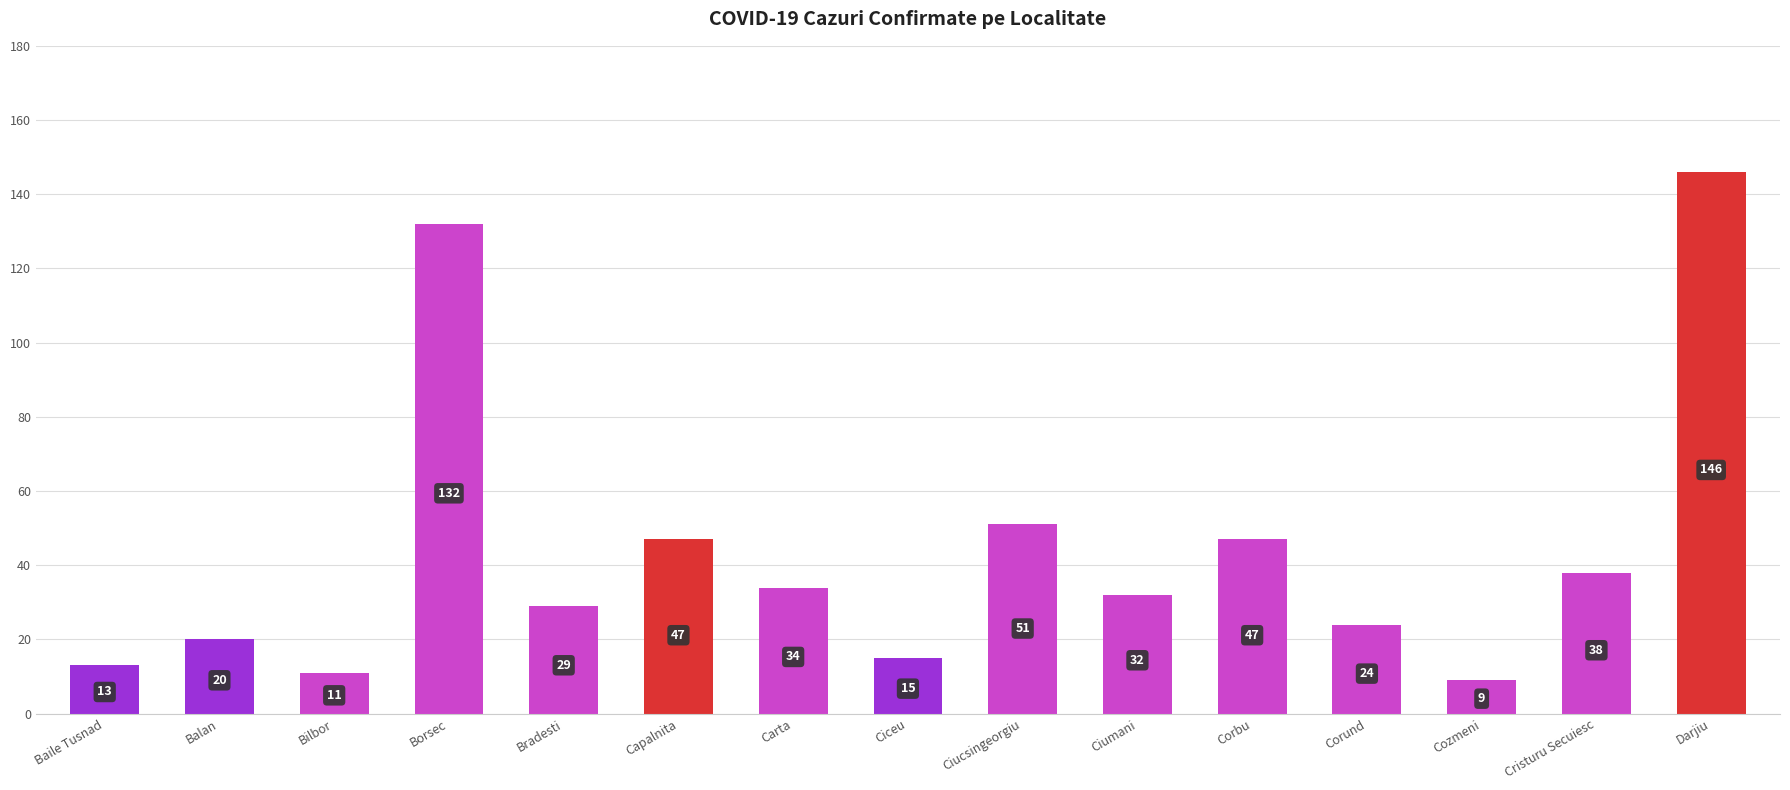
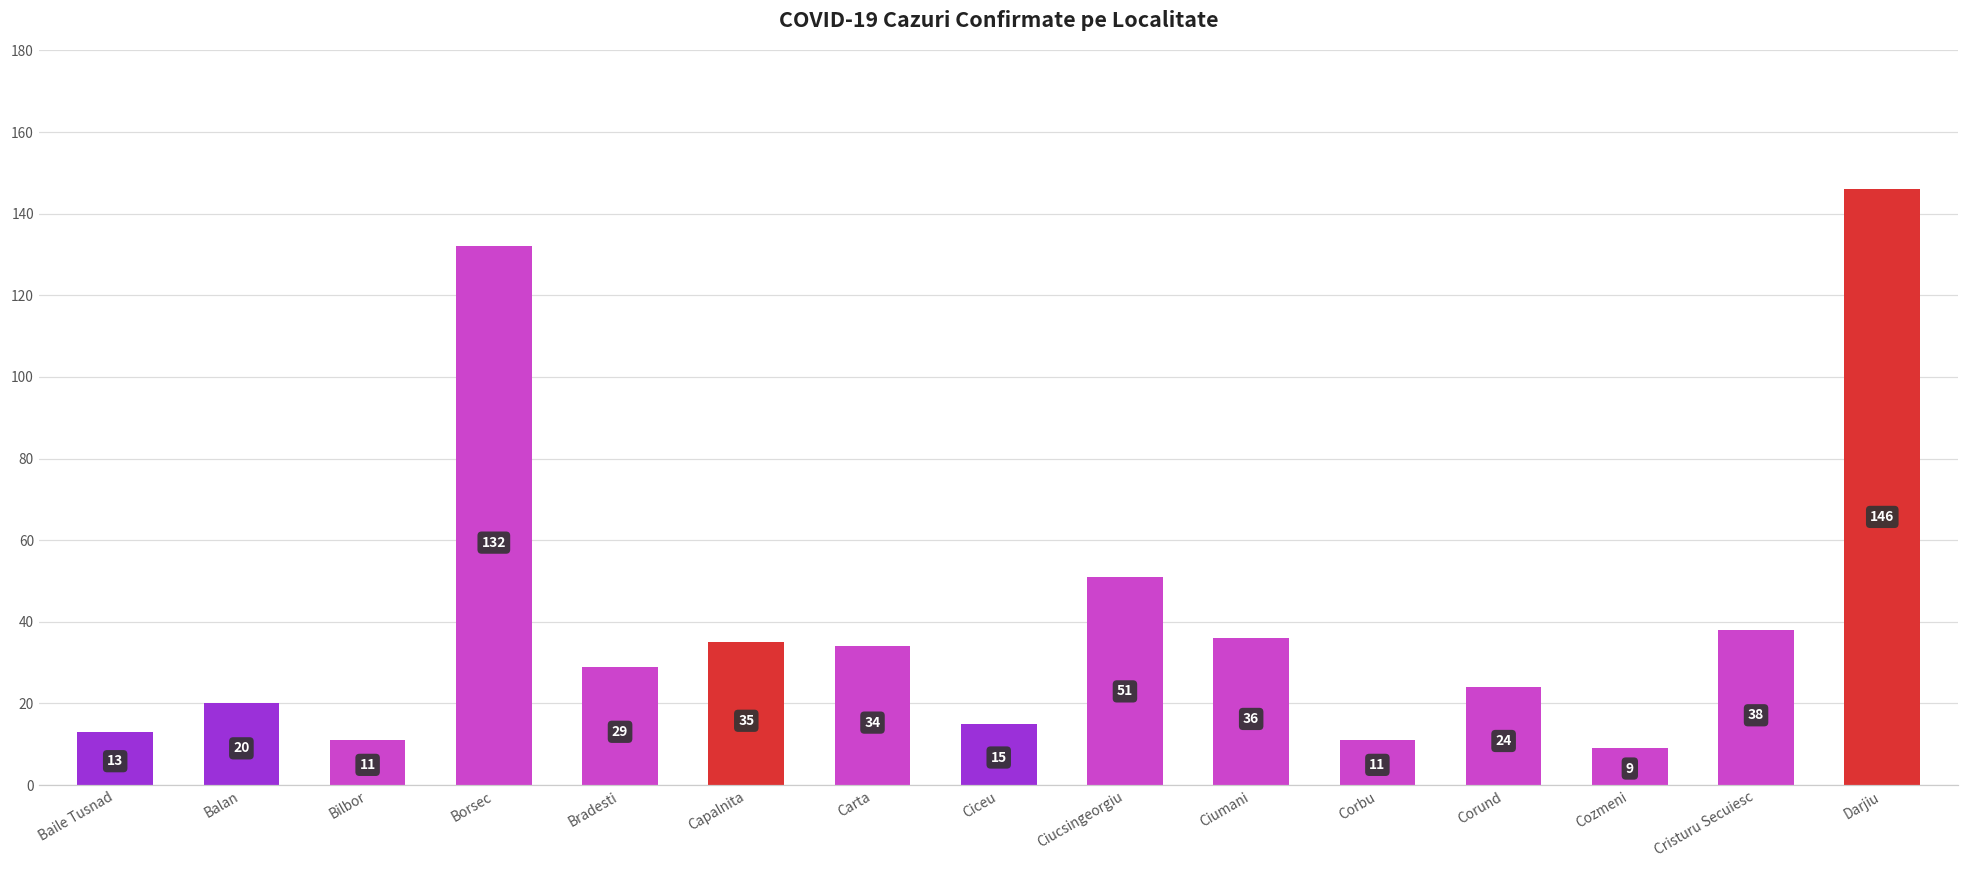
  {
-   "Capalnita": 47,
-   "Ciumani": 32,
-   "Corbu": 47
+   "Capalnita": 35,
+   "Ciumani": 36,
+   "Corbu": 11
  }
